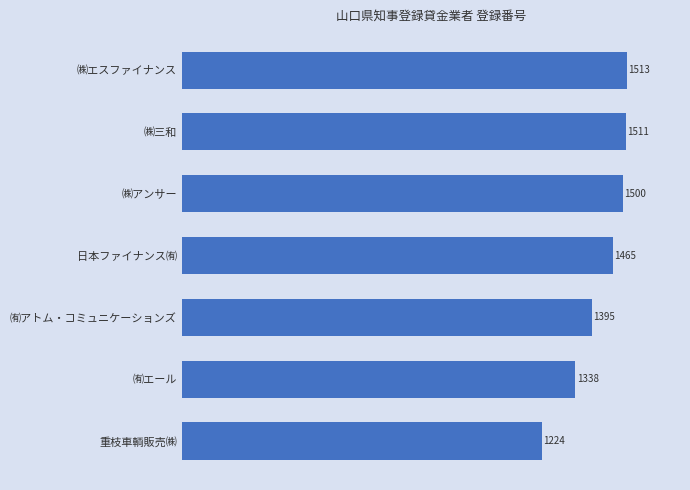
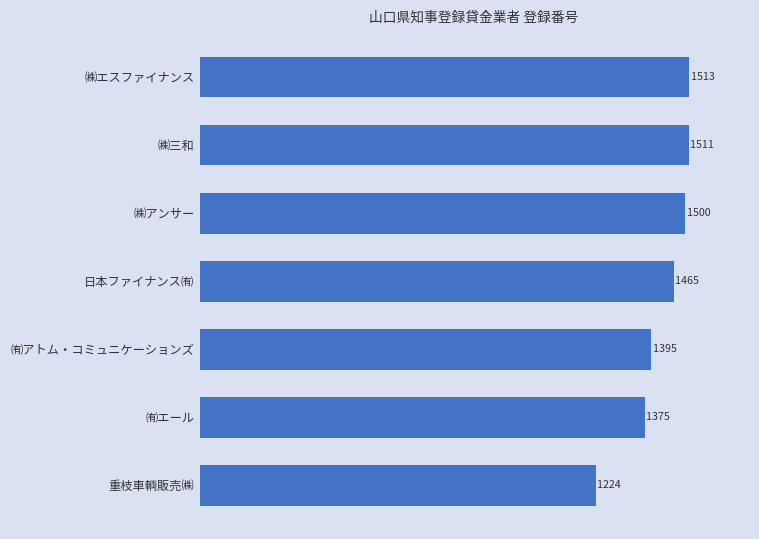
  {
    "㈱エスファイナンス": 1513,
    "㈱三和": 1511,
    "㈱アンサー": 1500,
    "日本ファイナンス㈲": 1465,
    "㈲アトム・コミュニケーションズ": 1395,
-   "㈲エール": 1338,
+   "㈲エール": 1375,
    "重枝車輌販売㈱": 1224
  }
